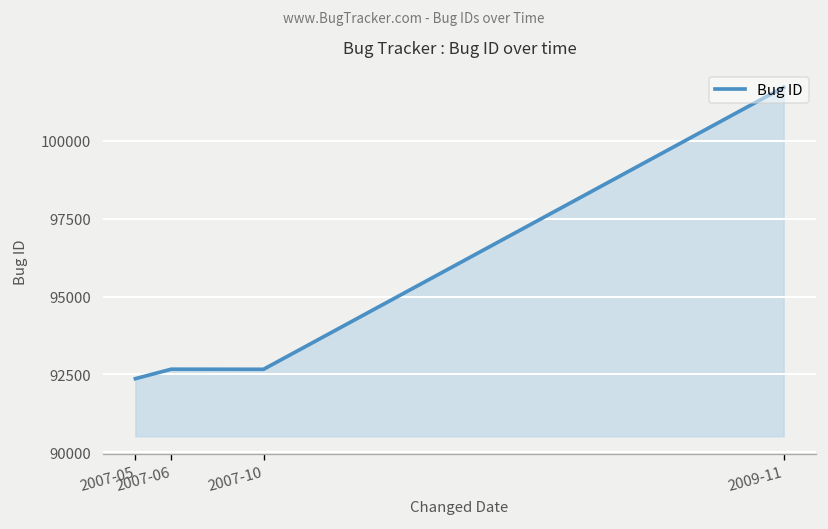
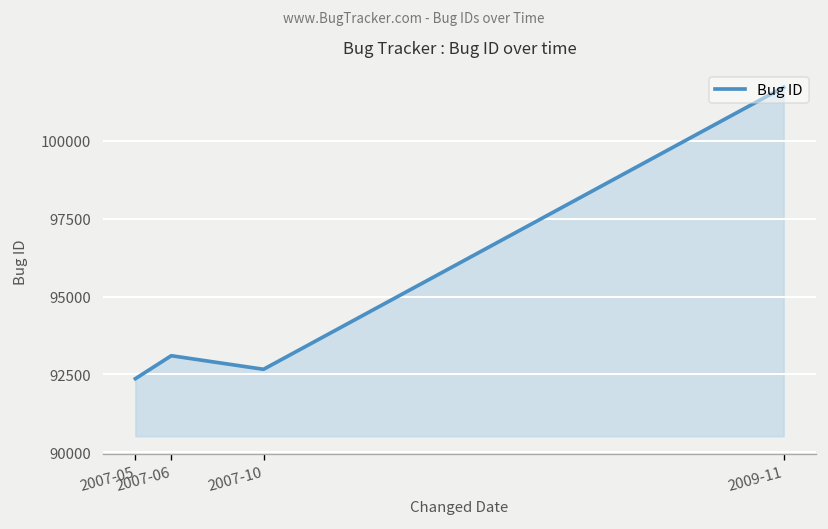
  {
    "2007-05": 92400,
-   "2007-06": 92700,
+   "2007-06": 93100,
    "2007-10": 92700
  }
